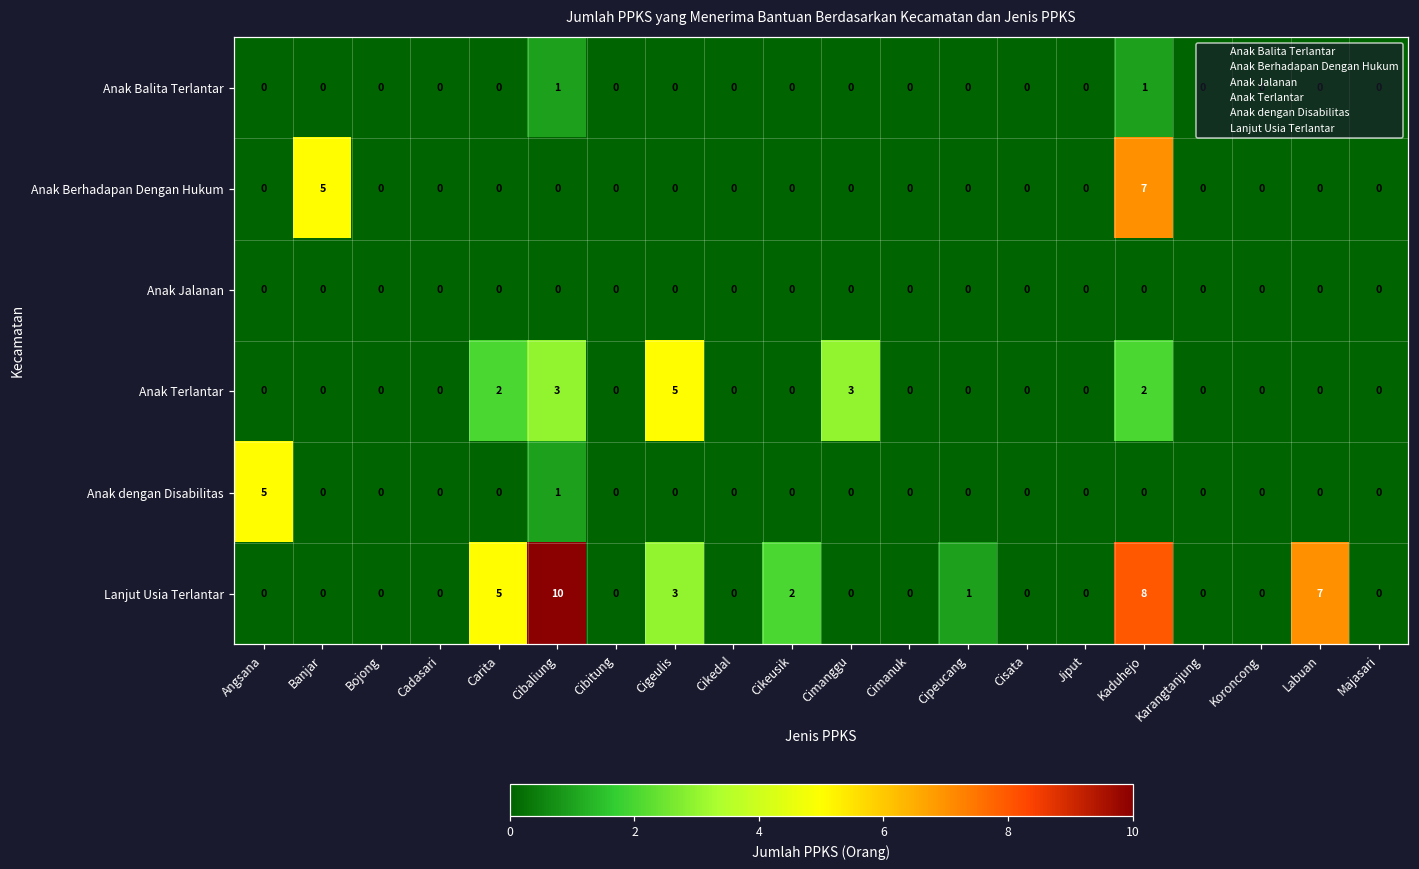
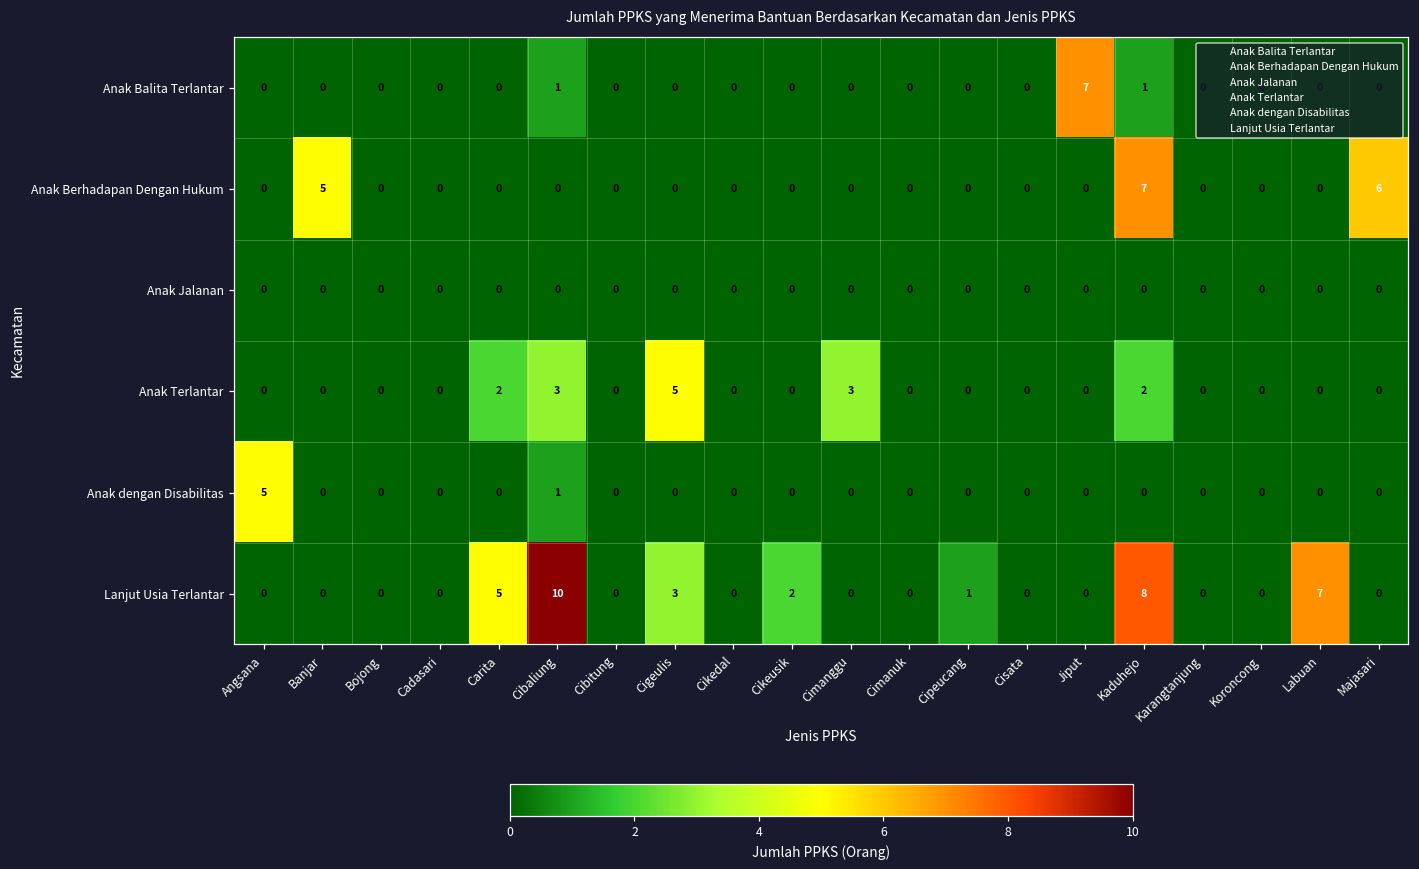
  {
    "Anak Balita Terlantar": {
      "Angsana": 0,
      "Banjar": 0,
      "Bojong": 0,
      "Cadasari": 0,
      "Carita": 0,
      "Cibaliung": 1,
      "Cibitung": 0,
      "Cigeulis": 0,
      "Cikedal": 0,
      "Cikeusik": 0,
      "Cimanggu": 0,
      "Cimanuk": 0,
      "Cipeucang": 0,
      "Cisata": 0,
-     "Jiput": 0,
+     "Jiput": 7,
      "Kaduhejo": 1
    },
    "Anak Berhadapan Dengan Hukum": {
      "Angsana": 0,
      "Banjar": 5,
      "Bojong": 0,
      "Cadasari": 0,
      "Carita": 0,
      "Cibaliung": 0,
      "Cibitung": 0,
      "Cigeulis": 0,
      "Cikedal": 0,
      "Cikeusik": 0,
      "Cimanggu": 0,
      "Cimanuk": 0,
      "Cipeucang": 0,
      "Cisata": 0,
      "Jiput": 0,
      "Kaduhejo": 7,
      "Karangtanjung": 0,
      "Koroncong": 0,
      "Labuan": 0,
-     "Majasari": 0
+     "Majasari": 6
    },
    "Anak Jalanan": {
      "Angsana": 0,
      "Banjar": 0,
      "Bojong": 0,
      "Cadasari": 0,
      "Carita": 0,
      "Cibaliung": 0,
      "Cibitung": 0,
      "Cigeulis": 0,
      "Cikedal": 0,
      "Cikeusik": 0,
      "Cimanggu": 0,
      "Cimanuk": 0,
      "Cipeucang": 0,
      "Cisata": 0,
      "Jiput": 0,
      "Kaduhejo": 0,
      "Karangtanjung": 0,
      "Koroncong": 0,
      "Labuan": 0,
      "Majasari": 0
    },
    "Anak Terlantar": {
      "Angsana": 0,
      "Banjar": 0,
      "Bojong": 0,
      "Cadasari": 0,
      "Carita": 2,
      "Cibaliung": 3,
      "Cibitung": 0,
      "Cigeulis": 5,
      "Cikedal": 0,
      "Cikeusik": 0,
      "Cimanggu": 3,
      "Cimanuk": 0,
      "Cipeucang": 0,
      "Cisata": 0,
      "Jiput": 0,
      "Kaduhejo": 2,
      "Karangtanjung": 0,
      "Koroncong": 0,
      "Labuan": 0,
      "Majasari": 0
    },
    "Anak dengan Disabilitas": {
      "Angsana": 5,
      "Banjar": 0,
      "Bojong": 0,
      "Cadasari": 0,
      "Carita": 0,
      "Cibaliung": 1,
      "Cibitung": 0,
      "Cigeulis": 0,
      "Cikedal": 0,
      "Cikeusik": 0,
      "Cimanggu": 0,
      "Cimanuk": 0,
      "Cipeucang": 0,
      "Cisata": 0,
      "Jiput": 0,
      "Kaduhejo": 0,
      "Karangtanjung": 0,
      "Koroncong": 0,
      "Labuan": 0,
      "Majasari": 0
    },
    "Lanjut Usia Terlantar": {
      "Angsana": 0,
      "Banjar": 0,
      "Bojong": 0,
      "Cadasari": 0,
      "Carita": 5,
      "Cibaliung": 10,
      "Cibitung": 0,
      "Cigeulis": 3,
      "Cikedal": 0,
      "Cikeusik": 2,
      "Cimanggu": 0,
      "Cimanuk": 0,
      "Cipeucang": 1,
      "Cisata": 0,
      "Jiput": 0,
      "Kaduhejo": 8,
      "Karangtanjung": 0,
      "Koroncong": 0,
      "Labuan": 7,
      "Majasari": 0
    }
  }
